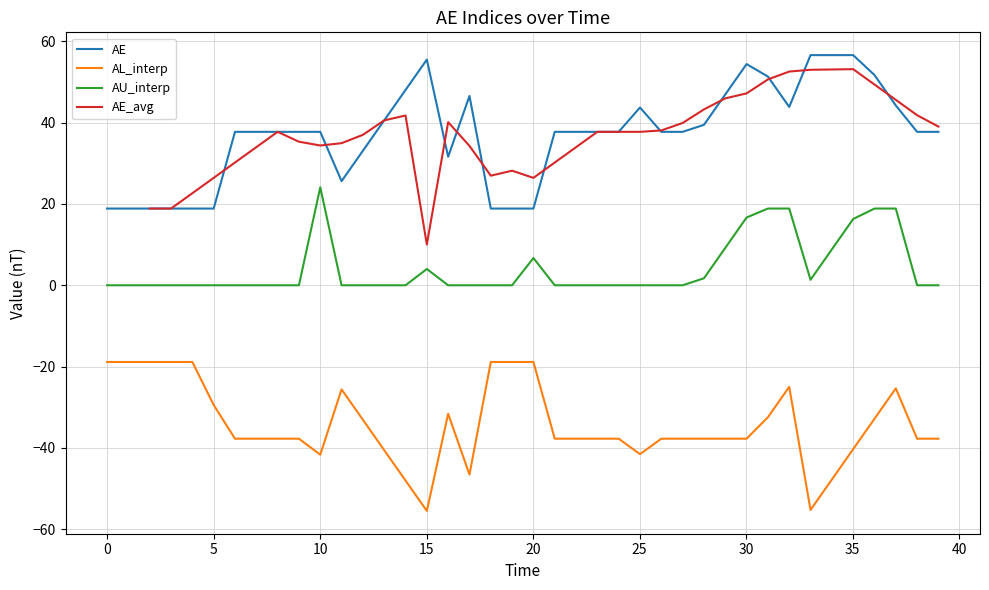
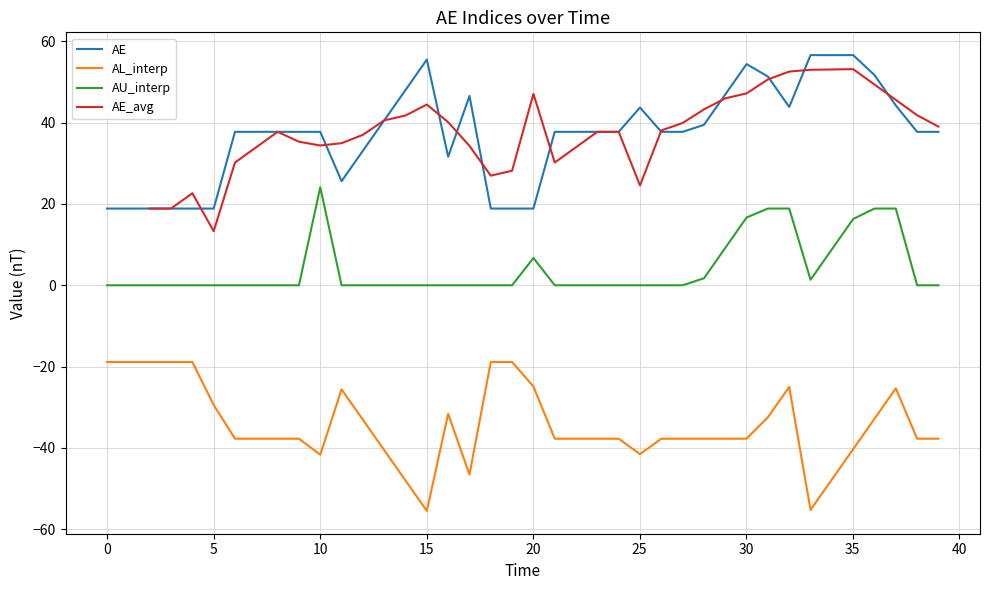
  {
    "AE": {
      "0": 19,
      "5": 19,
      "10": 38,
      "15": 56,
      "20": 19,
      "25": 44
    },
    "AL_interp": {
      "0": -19,
      "5": -29,
      "10": -42,
      "15": -56,
-     "20": -19,
+     "20": -25,
      "25": -42
    },
    "AU_interp": {
      "0": 0,
      "5": 0,
      "10": 24,
-     "15": 4,
+     "15": 0,
      "20": 7,
      "25": 0
    },
    "AE_avg": {
-     "5": 26,
+     "5": 13,
      "10": 34,
-     "15": 10,
-     "20": 26,
-     "25": 38
+     "15": 44,
+     "20": 47,
+     "25": 25
    }
  }
